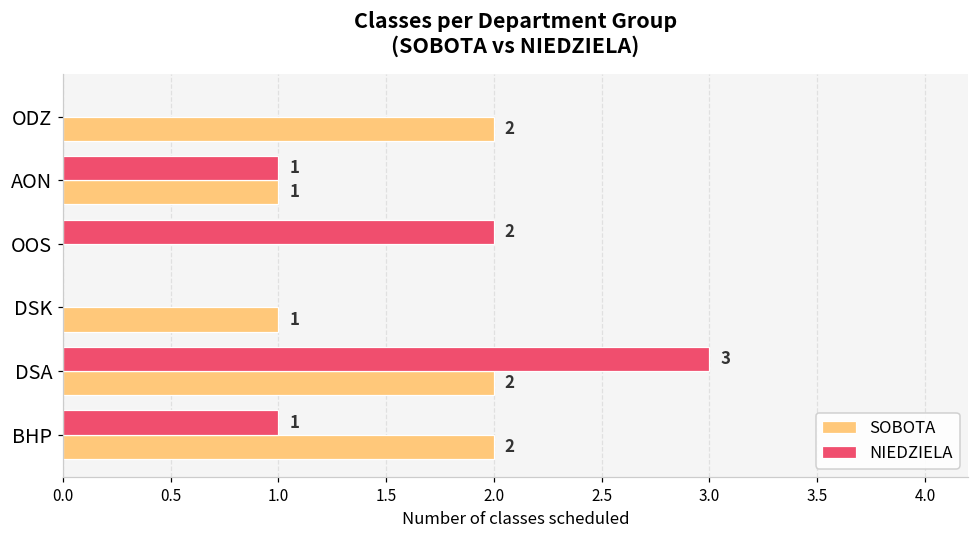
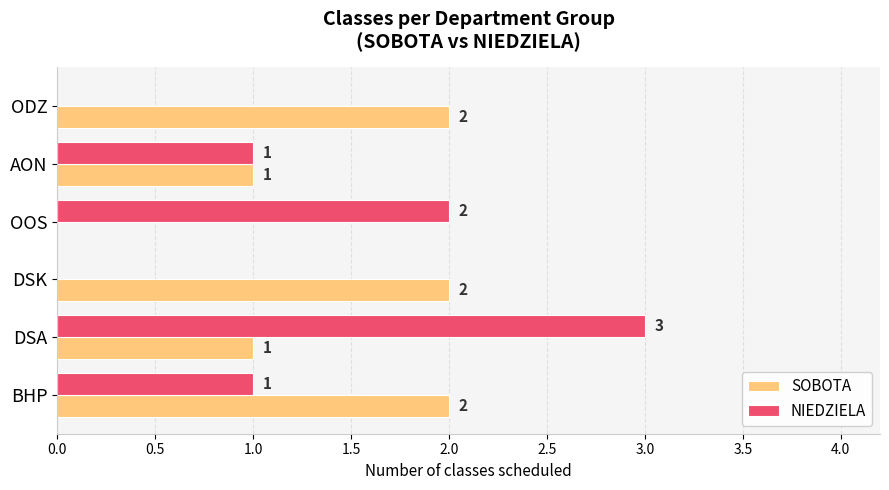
  {
    "SOBOTA": {
      "ODZ": 2,
      "AON": 1,
-     "DSK": 1,
-     "DSA": 2,
+     "DSK": 2,
+     "DSA": 1,
      "BHP": 2
    },
    "NIEDZIELA": {
      "AON": 1,
      "OOS": 2,
      "DSA": 3,
      "BHP": 1
    }
  }
